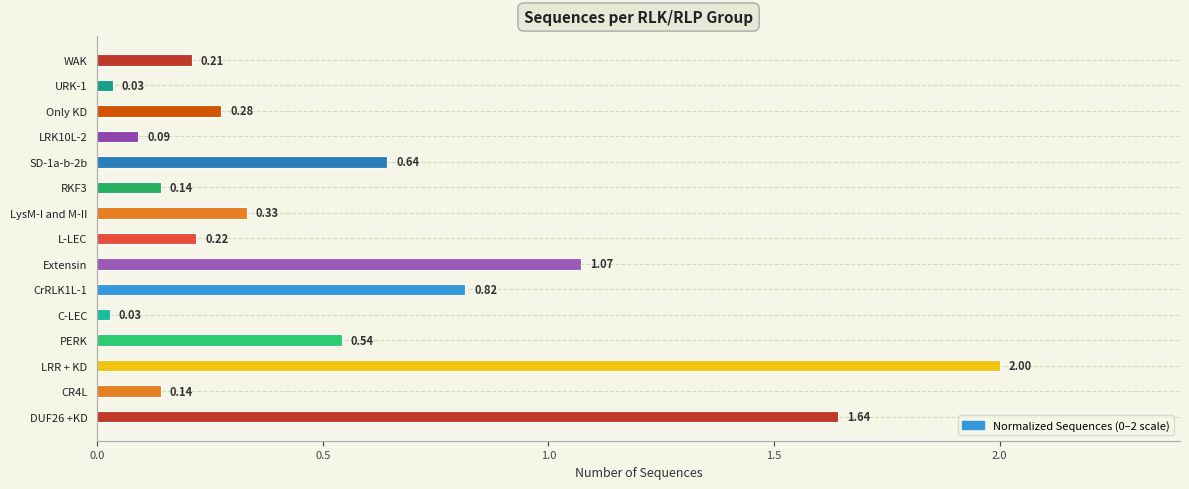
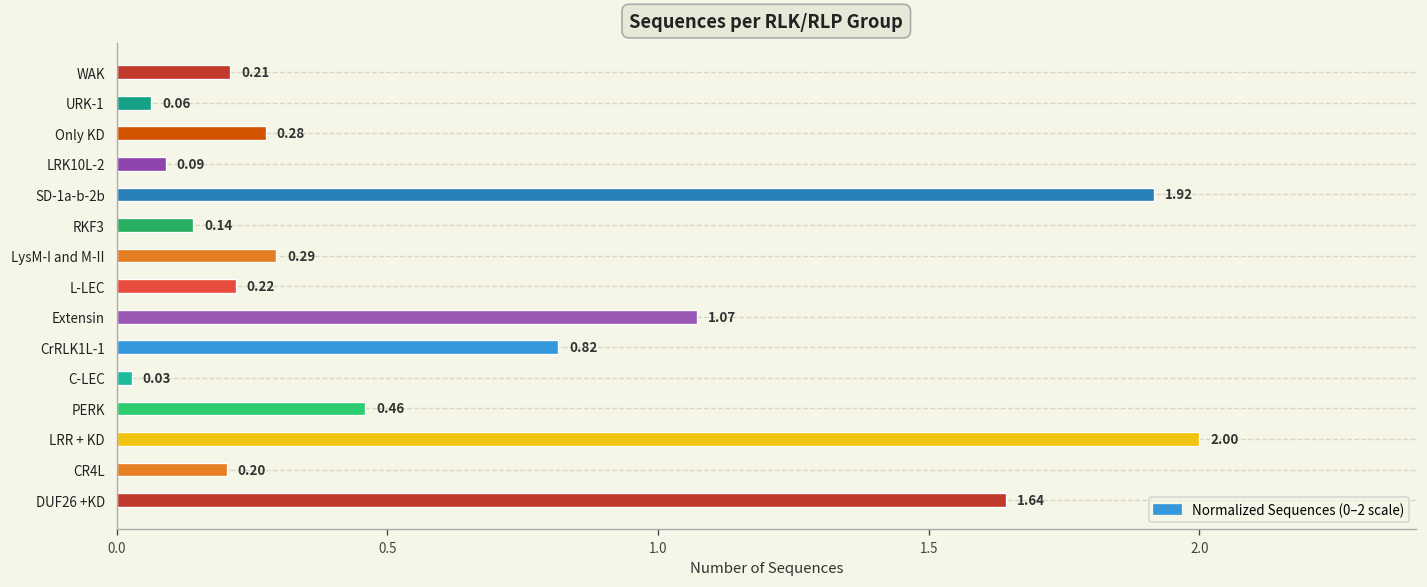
  {
    "WAK": 0.21,
-   "URK-1": 0.03,
+   "URK-1": 0.06,
    "Only KD": 0.28,
    "LRK10L-2": 0.09,
-   "SD-1a-b-2b": 0.64,
+   "SD-1a-b-2b": 1.92,
    "RKF3": 0.14,
-   "LysM-I and M-II": 0.33,
+   "LysM-I and M-II": 0.29,
    "L-LEC": 0.22,
    "Extensin": 1.07,
    "CrRLK1L-1": 0.82,
    "C-LEC": 0.03,
-   "PERK": 0.54,
+   "PERK": 0.46,
    "LRR + KD": 2.00,
-   "CR4L": 0.14,
+   "CR4L": 0.20,
    "DUF26 +KD": 1.64
  }
